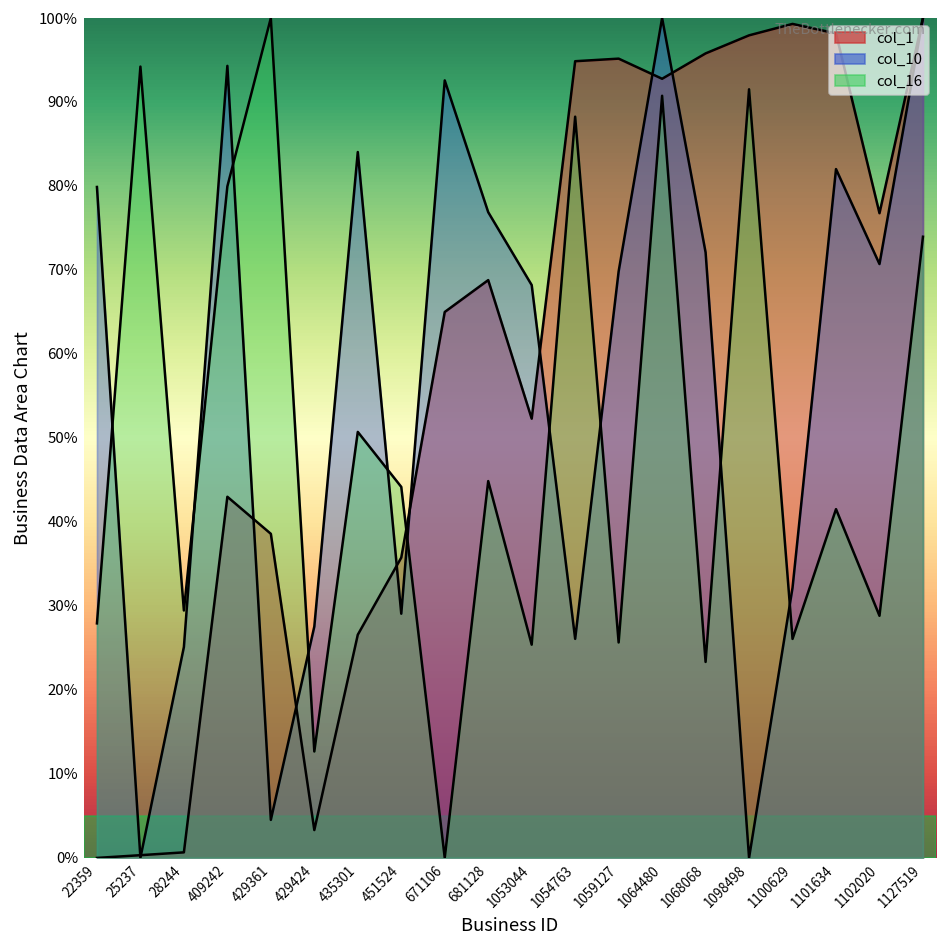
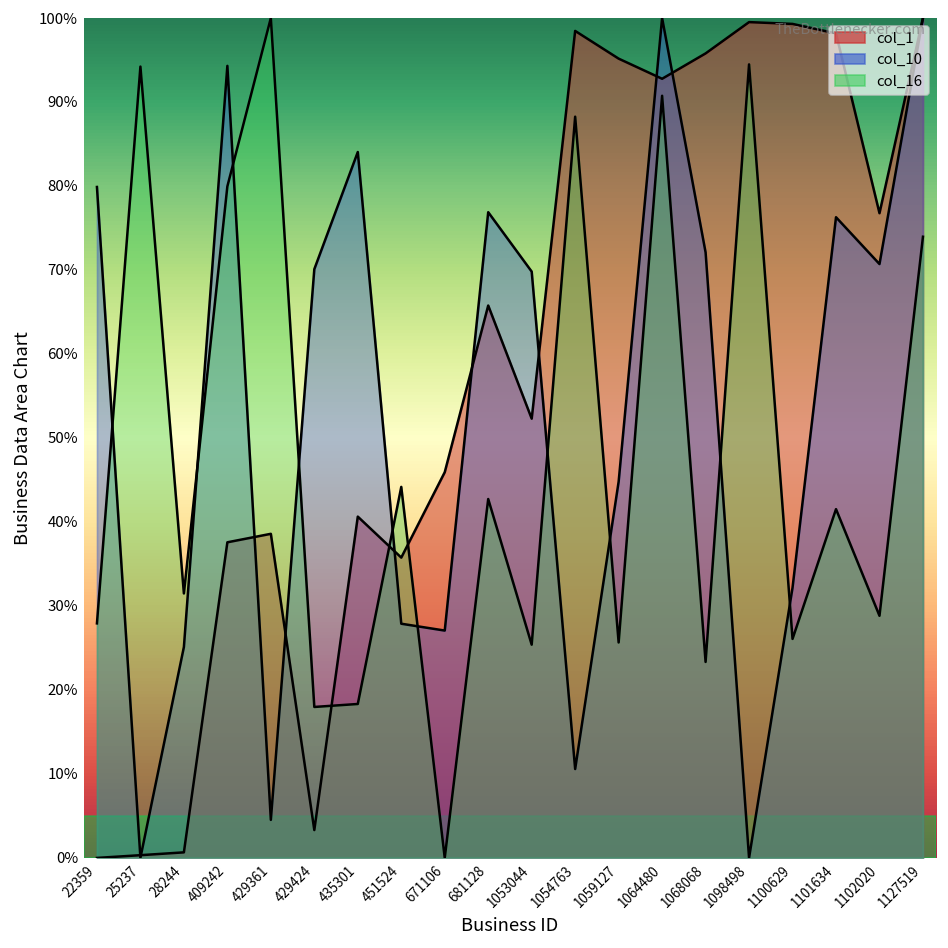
  {
    "col_1": {
-     "409242": "43%",
+     "409242": "38%",
      "429361": "39%",
-     "435301": "27%",
+     "435301": "41%",
      "451524": "36%",
-     "671106": "65%",
-     "681128": "69%",
+     "671106": "46%",
+     "681128": "66%",
      "1053044": "52%",
-     "1054763": "95%",
+     "1054763": "98%",
      "1059127": "95%",
      "1064480": "93%",
      "1068068": "96%",
-     "1098498": "98%",
+     "1098498": "100%",
      "1100629": "99%",
      "1102020": "77%"
    },
    "col_10": {
      "22359": "80%",
      "28244": "25%",
      "409242": "94%",
-     "429424": "28%",
+     "429424": "70%",
      "435301": "84%",
-     "451524": "29%",
-     "671106": "93%",
+     "451524": "28%",
+     "671106": "27%",
      "681128": "77%",
-     "1053044": "68%",
-     "1054763": "26%",
-     "1059127": "70%",
+     "1053044": "70%",
+     "1054763": "11%",
+     "1059127": "45%",
      "1064480": "100%",
      "1068068": "72%",
      "1100629": "32%",
-     "1101634": "82%",
+     "1101634": "76%",
      "1102020": "71%"
    },
    "col_16": {
      "22359": "28%",
      "25237": "94%",
-     "28244": "29%",
+     "28244": "31%",
      "409242": "80%",
      "429361": "100%",
-     "429424": "13%",
-     "435301": "51%",
+     "429424": "18%",
+     "435301": "18%",
      "451524": "44%",
-     "681128": "45%",
+     "681128": "43%",
      "1053044": "25%",
      "1054763": "88%",
      "1059127": "26%",
      "1064480": "91%",
      "1068068": "23%",
-     "1098498": "92%",
+     "1098498": "94%",
      "1100629": "26%",
      "1101634": "42%",
      "1102020": "29%",
      "1127519": "74%"
    }
  }
